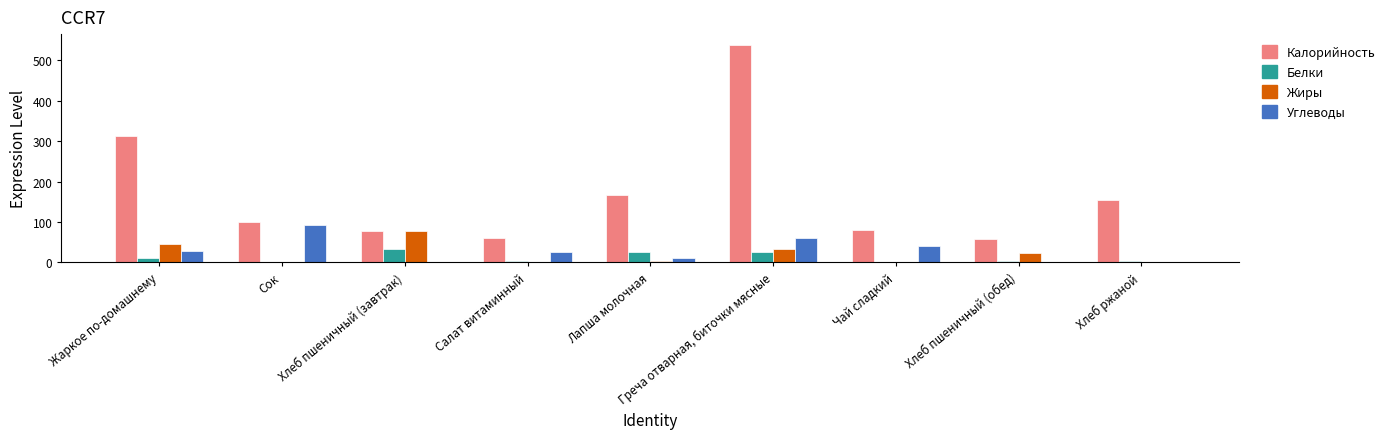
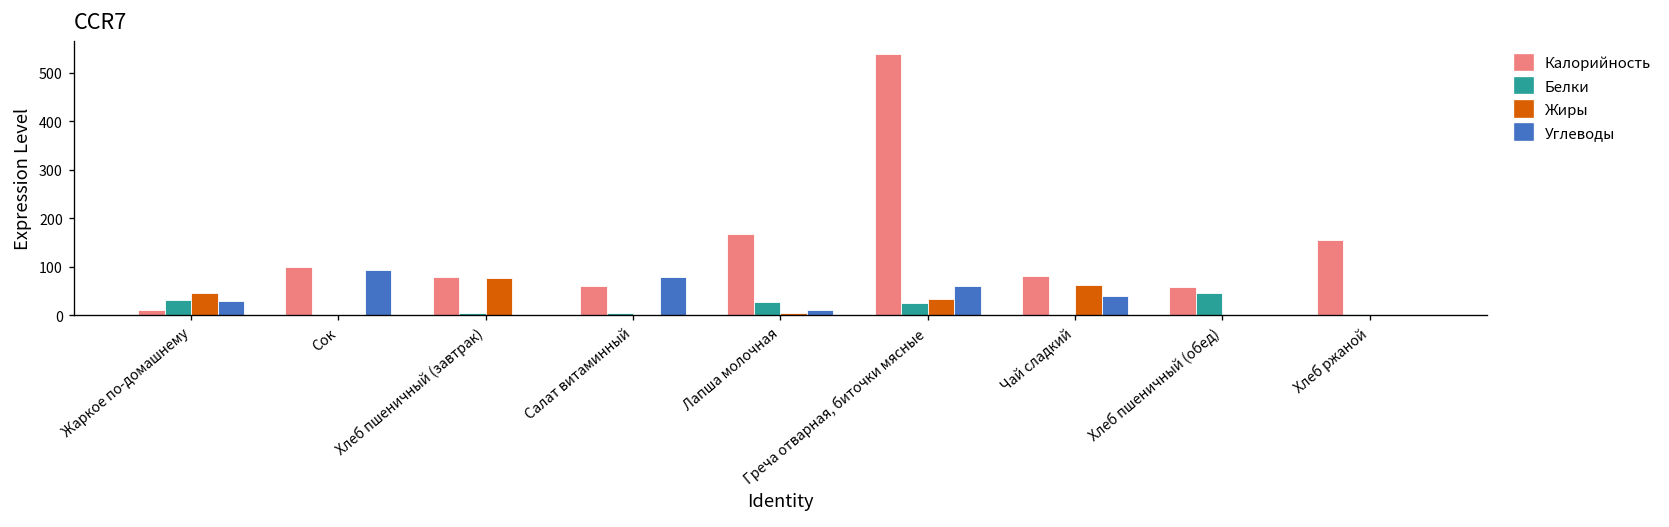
  {
    "Калорийность": {
-     "Жаркое по-домашнему": 310,
+     "Жаркое по-домашнему": 10,
      "Сок": 100,
      "Хлеб пшеничный (завтрак)": 80,
      "Салат витаминный": 60,
      "Лапша молочная": 170,
      "Греча отварная, биточки мясные": 540,
      "Чай сладкий": 80,
      "Хлеб пшеничный (обед)": 60,
      "Хлеб ржаной": 160
    },
    "Белки": {
-     "Жаркое по-домашнему": 10,
+     "Жаркое по-домашнему": 30,
      "Сок": 0,
-     "Хлеб пшеничный (завтрак)": 30,
+     "Хлеб пшеничный (завтрак)": 0,
      "Лапша молочная": 30,
      "Греча отварная, биточки мясные": 30,
-     "Хлеб пшеничный (обед)": 0
+     "Хлеб пшеничный (обед)": 50
    },
    "Жиры": {
      "Жаркое по-домашнему": 40,
      "Сок": 0,
      "Хлеб пшеничный (завтрак)": 80,
      "Греча отварная, биточки мясные": 30,
-     "Чай сладкий": 0,
-     "Хлеб пшеничный (обед)": 20
+     "Чай сладкий": 60,
+     "Хлеб пшеничный (обед)": 0
    },
    "Углеводы": {
      "Жаркое по-домашнему": 30,
      "Сок": 90,
-     "Салат витаминный": 30,
+     "Салат витаминный": 80,
      "Лапша молочная": 10,
      "Греча отварная, биточки мясные": 60,
      "Чай сладкий": 40
    }
  }
